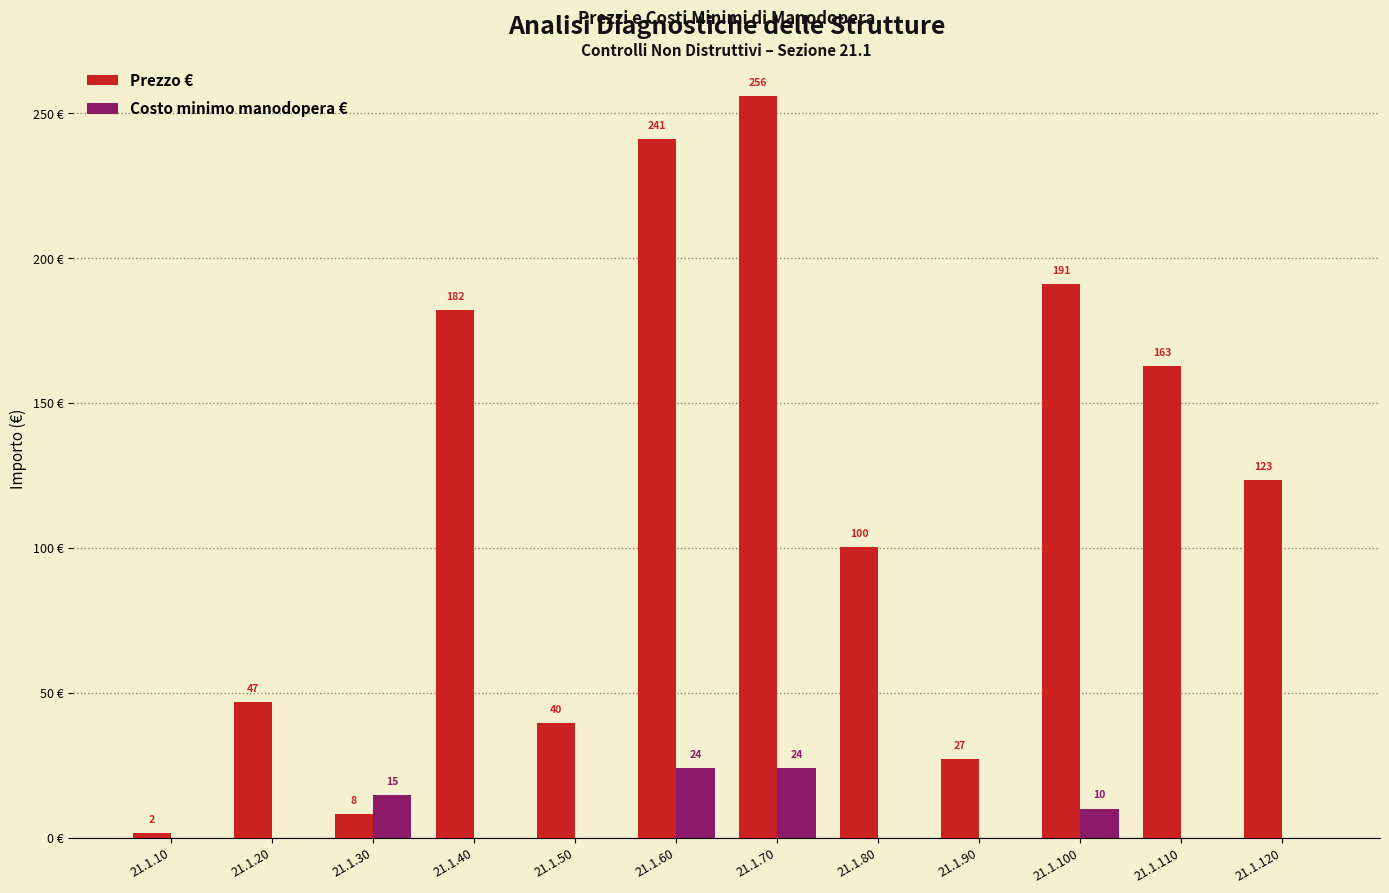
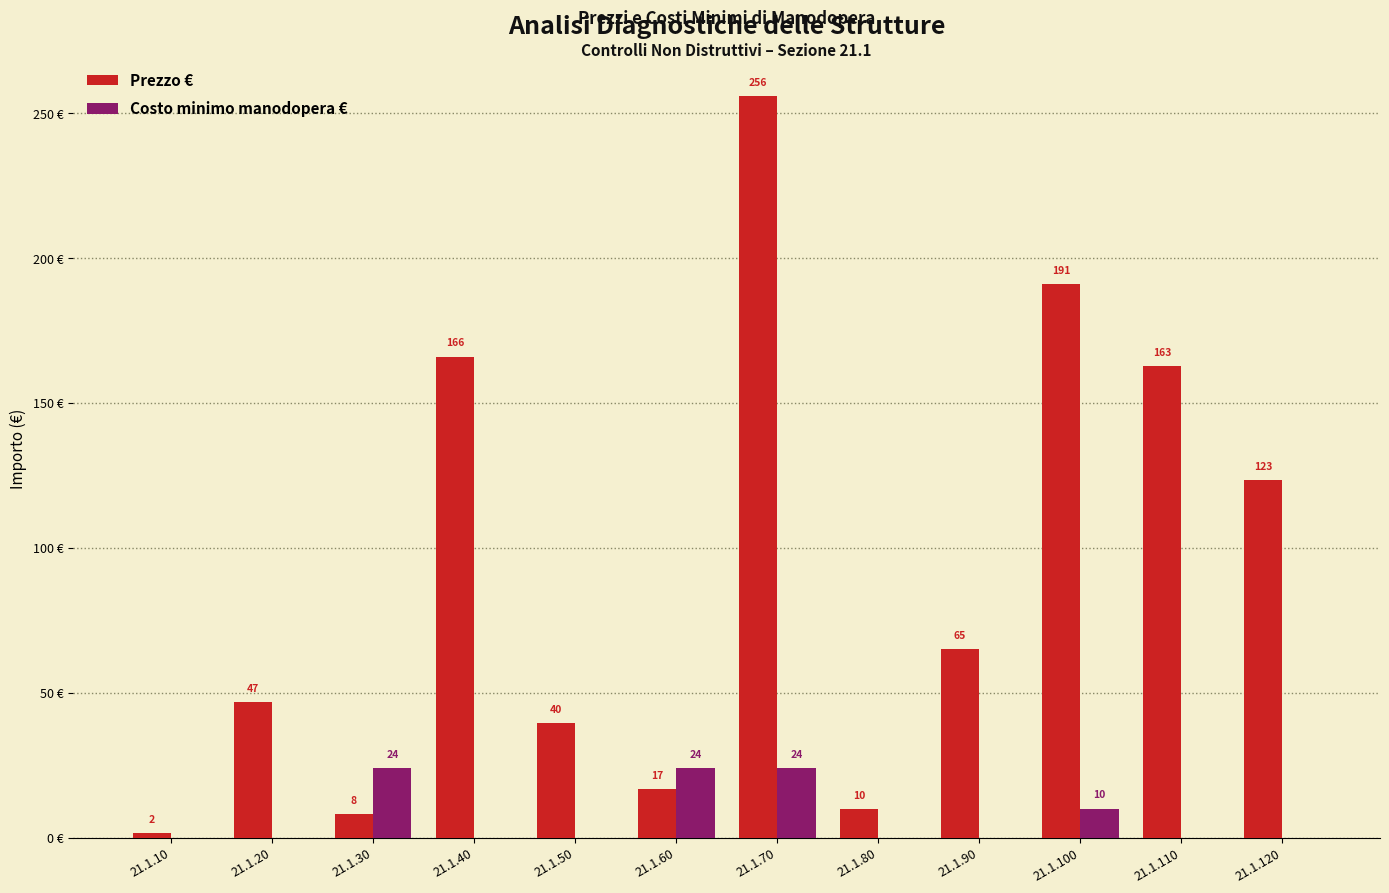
  {
    "Prezzo €": {
      "21.1.10": 2,
      "21.1.20": 47,
      "21.1.30": 8,
-     "21.1.40": 182,
+     "21.1.40": 166,
      "21.1.50": 40,
-     "21.1.60": 241,
+     "21.1.60": 17,
      "21.1.70": 256,
-     "21.1.80": 100,
-     "21.1.90": 27,
+     "21.1.80": 10,
+     "21.1.90": 65,
      "21.1.100": 191,
      "21.1.110": 163,
      "21.1.120": 123
    },
    "Costo minimo manodopera €": {
-     "21.1.30": 15,
+     "21.1.30": 24,
      "21.1.60": 24,
      "21.1.70": 24,
      "21.1.100": 10
    }
  }
